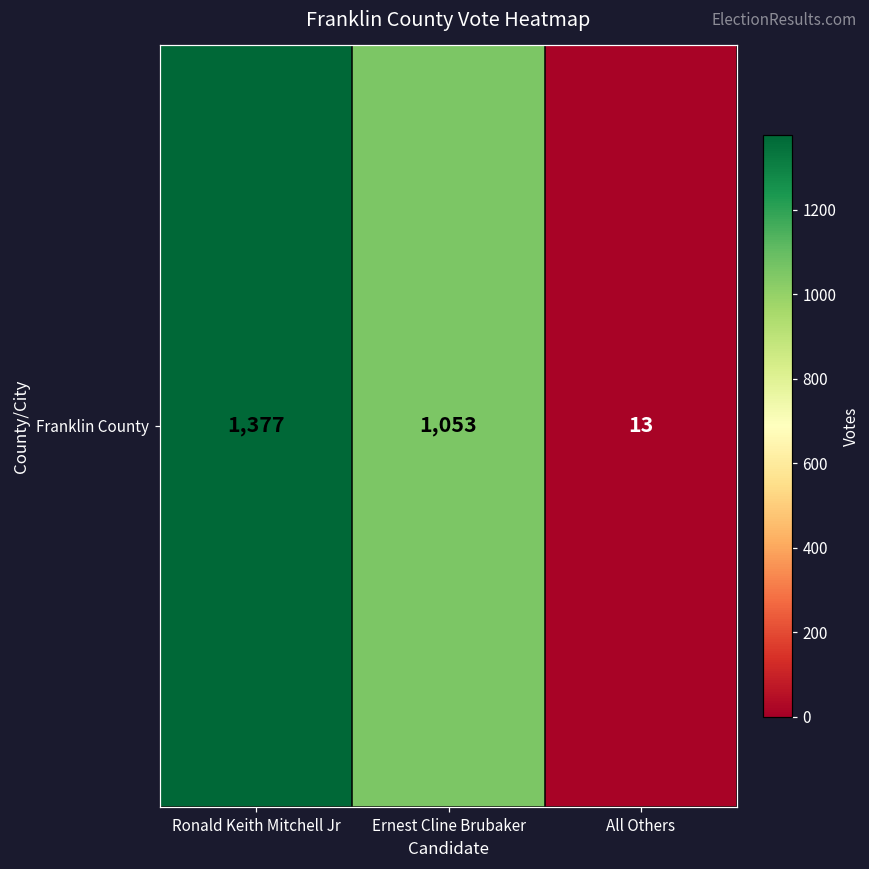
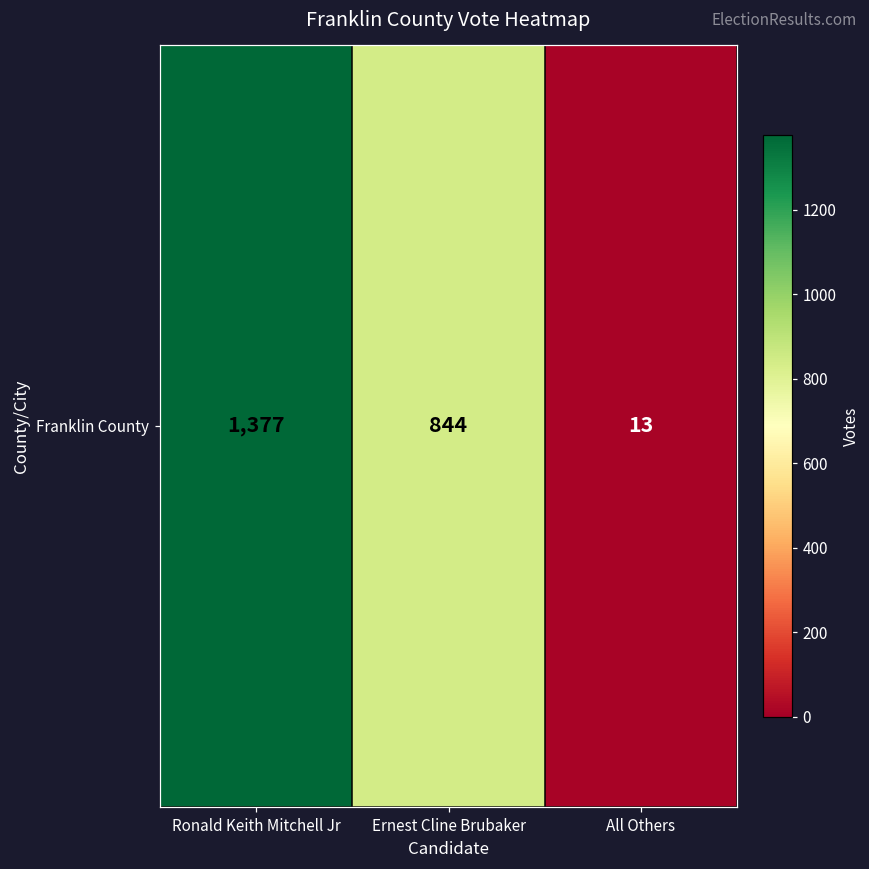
  {
    "Franklin County": {
      "Ronald Keith Mitchell Jr": "1,377",
-     "Ernest Cline Brubaker": "1,053",
+     "Ernest Cline Brubaker": "844",
      "All Others": "13"
    }
  }
